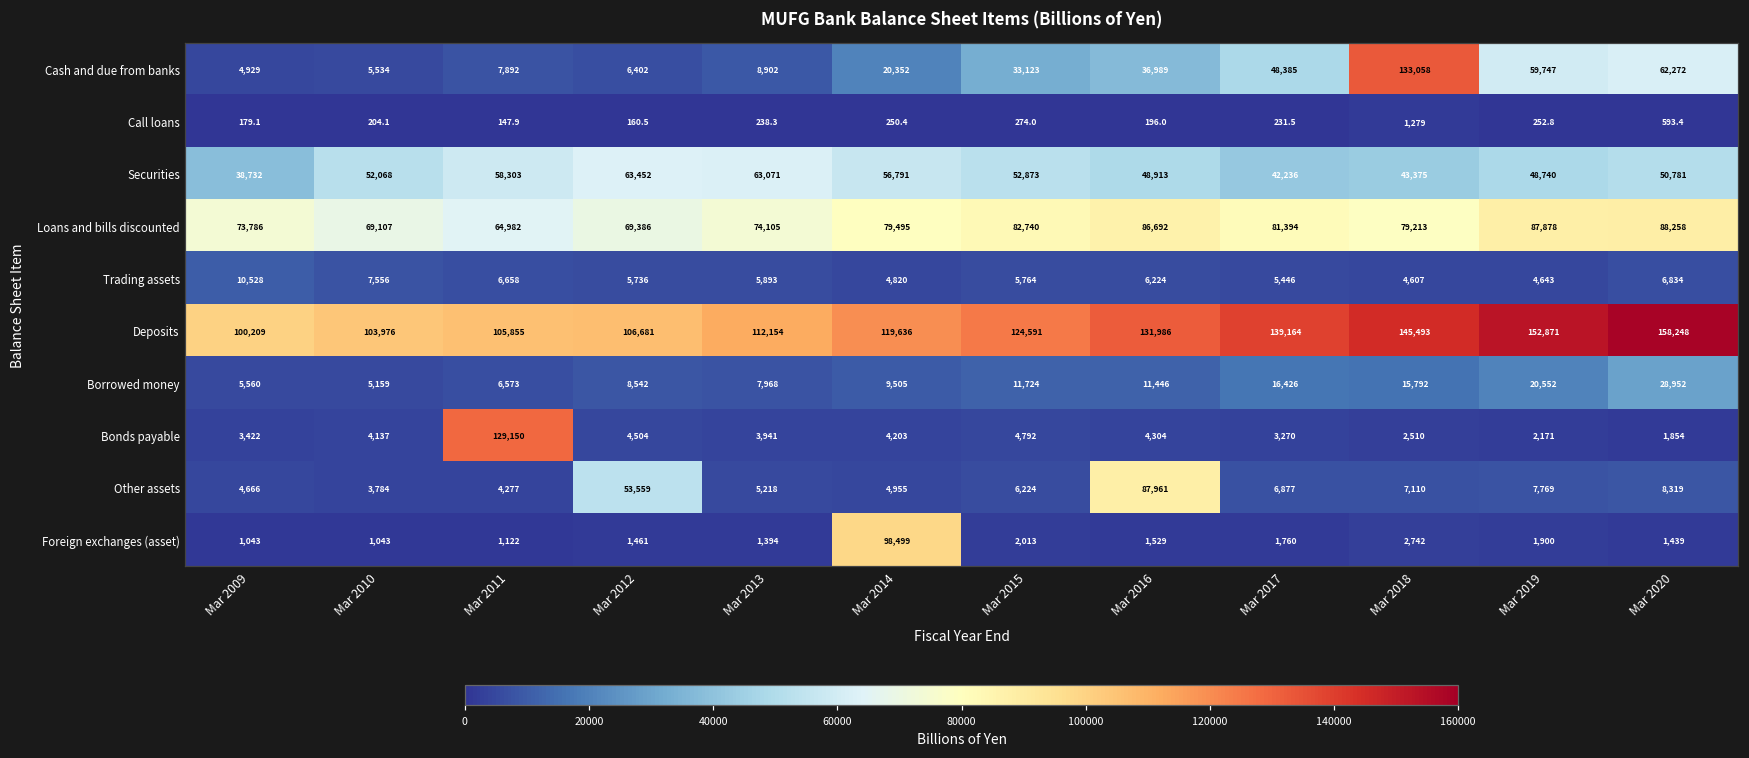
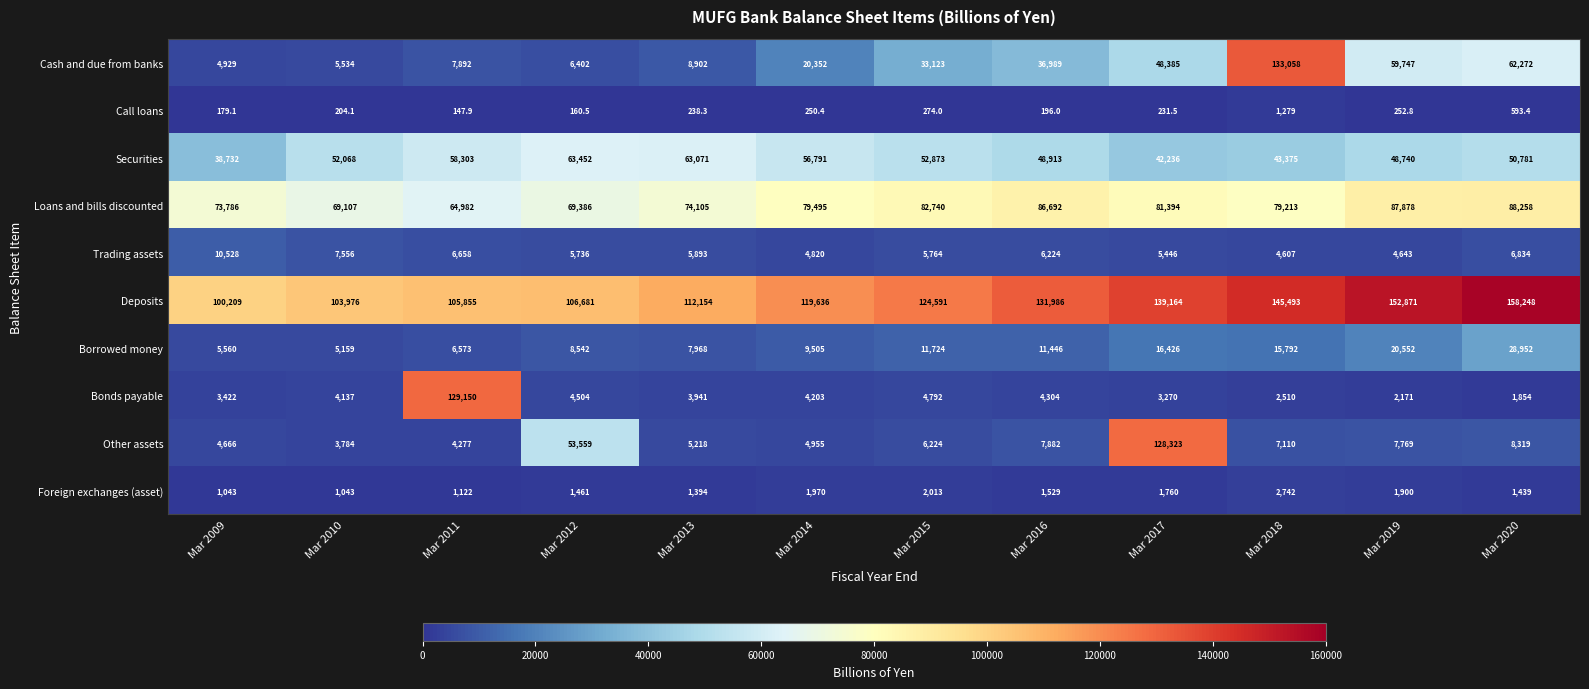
  {
    "Cash and due from banks": {
      "Mar 2009": "4,929",
      "Mar 2010": "5,534",
      "Mar 2011": "7,892",
      "Mar 2012": "6,402",
      "Mar 2013": "8,902",
      "Mar 2014": "20,352",
      "Mar 2015": "33,123",
      "Mar 2016": "36,989",
      "Mar 2017": "48,385",
      "Mar 2018": "133,058",
      "Mar 2019": "59,747",
      "Mar 2020": "62,272"
    },
    "Call loans": {
      "Mar 2009": "179.1",
      "Mar 2010": "204.1",
      "Mar 2011": "147.9",
      "Mar 2012": "160.5",
      "Mar 2013": "238.3",
      "Mar 2014": "250.4",
      "Mar 2015": "274.0",
      "Mar 2016": "196.0",
      "Mar 2017": "231.5",
      "Mar 2018": "1,279",
      "Mar 2019": "252.8",
      "Mar 2020": "593.4"
    },
    "Securities": {
      "Mar 2009": "38,732",
      "Mar 2010": "52,068",
      "Mar 2011": "58,303",
      "Mar 2012": "63,452",
      "Mar 2013": "63,071",
      "Mar 2014": "56,791",
      "Mar 2015": "52,873",
      "Mar 2016": "48,913",
      "Mar 2017": "42,236",
      "Mar 2018": "43,375",
      "Mar 2019": "48,740",
      "Mar 2020": "50,781"
    },
    "Loans and bills discounted": {
      "Mar 2009": "73,786",
      "Mar 2010": "69,107",
      "Mar 2011": "64,982",
      "Mar 2012": "69,386",
      "Mar 2013": "74,105",
      "Mar 2014": "79,495",
      "Mar 2015": "82,740",
      "Mar 2016": "86,692",
      "Mar 2017": "81,394",
      "Mar 2018": "79,213",
      "Mar 2019": "87,878",
      "Mar 2020": "88,258"
    },
    "Trading assets": {
      "Mar 2009": "10,528",
      "Mar 2010": "7,556",
      "Mar 2011": "6,658",
      "Mar 2012": "5,736",
      "Mar 2013": "5,893",
      "Mar 2014": "4,820",
      "Mar 2015": "5,764",
      "Mar 2016": "6,224",
      "Mar 2017": "5,446",
      "Mar 2018": "4,607",
      "Mar 2019": "4,643",
      "Mar 2020": "6,834"
    },
    "Deposits": {
      "Mar 2009": "100,209",
      "Mar 2010": "103,976",
      "Mar 2011": "105,855",
      "Mar 2012": "106,681",
      "Mar 2013": "112,154",
      "Mar 2014": "119,636",
      "Mar 2015": "124,591",
      "Mar 2016": "131,986",
      "Mar 2017": "139,164",
      "Mar 2018": "145,493",
      "Mar 2019": "152,871",
      "Mar 2020": "158,248"
    },
    "Borrowed money": {
      "Mar 2009": "5,560",
      "Mar 2010": "5,159",
      "Mar 2011": "6,573",
      "Mar 2012": "8,542",
      "Mar 2013": "7,968",
      "Mar 2014": "9,505",
      "Mar 2015": "11,724",
      "Mar 2016": "11,446",
      "Mar 2017": "16,426",
      "Mar 2018": "15,792",
      "Mar 2019": "20,552",
      "Mar 2020": "28,952"
    },
    "Bonds payable": {
      "Mar 2009": "3,422",
      "Mar 2010": "4,137",
      "Mar 2011": "129,150",
      "Mar 2012": "4,504",
      "Mar 2013": "3,941",
      "Mar 2014": "4,203",
      "Mar 2015": "4,792",
      "Mar 2016": "4,304",
      "Mar 2017": "3,270",
      "Mar 2018": "2,510",
      "Mar 2019": "2,171",
      "Mar 2020": "1,854"
    },
    "Other assets": {
      "Mar 2009": "4,666",
      "Mar 2010": "3,784",
      "Mar 2011": "4,277",
      "Mar 2012": "53,559",
      "Mar 2013": "5,218",
      "Mar 2014": "4,955",
      "Mar 2015": "6,224",
-     "Mar 2016": "87,961",
-     "Mar 2017": "6,877",
+     "Mar 2016": "7,882",
+     "Mar 2017": "128,323",
      "Mar 2018": "7,110",
      "Mar 2019": "7,769",
      "Mar 2020": "8,319"
    },
    "Foreign exchanges (asset)": {
      "Mar 2009": "1,043",
      "Mar 2010": "1,043",
      "Mar 2011": "1,122",
      "Mar 2012": "1,461",
      "Mar 2013": "1,394",
-     "Mar 2014": "98,499",
+     "Mar 2014": "1,970",
      "Mar 2015": "2,013",
      "Mar 2016": "1,529",
      "Mar 2017": "1,760",
      "Mar 2018": "2,742",
      "Mar 2019": "1,900",
      "Mar 2020": "1,439"
    }
  }
